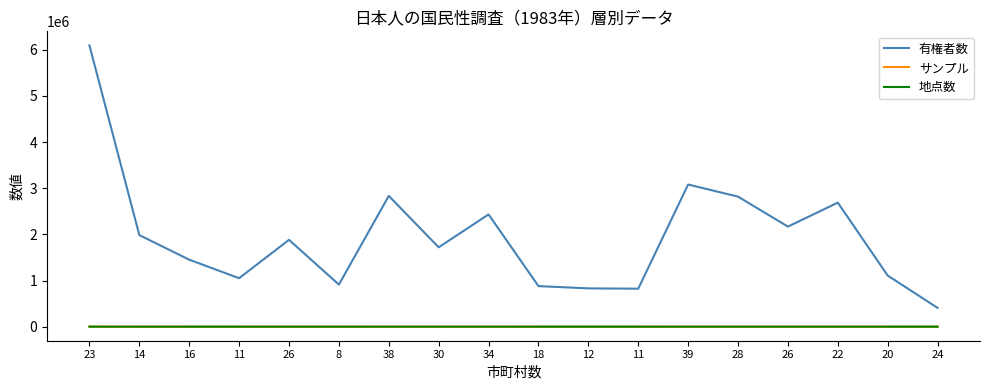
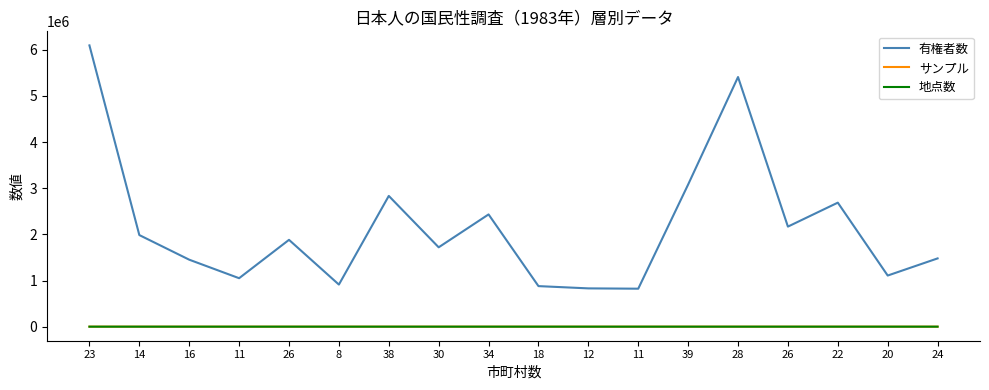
  {
    "有権者数": {
      "23": 6100000,
      "14": 2000000,
      "16": 1500000,
      "8": 900000,
      "38": 2800000,
      "30": 1700000,
      "34": 2400000,
      "18": 900000,
      "12": 800000,
      "39": 3100000,
-     "28": 2800000,
+     "28": 5400000,
      "22": 2700000,
      "20": 1100000,
-     "24": 400000
+     "24": 1500000
    },
    "地点数": {
      "23": 0,
      "14": 0,
      "16": 0,
      "8": 0,
      "38": 0,
      "30": 0,
      "34": 0,
      "18": 0,
      "12": 0,
      "39": 0,
      "28": 0,
      "22": 0,
      "20": 0,
      "24": 0
    }
  }
